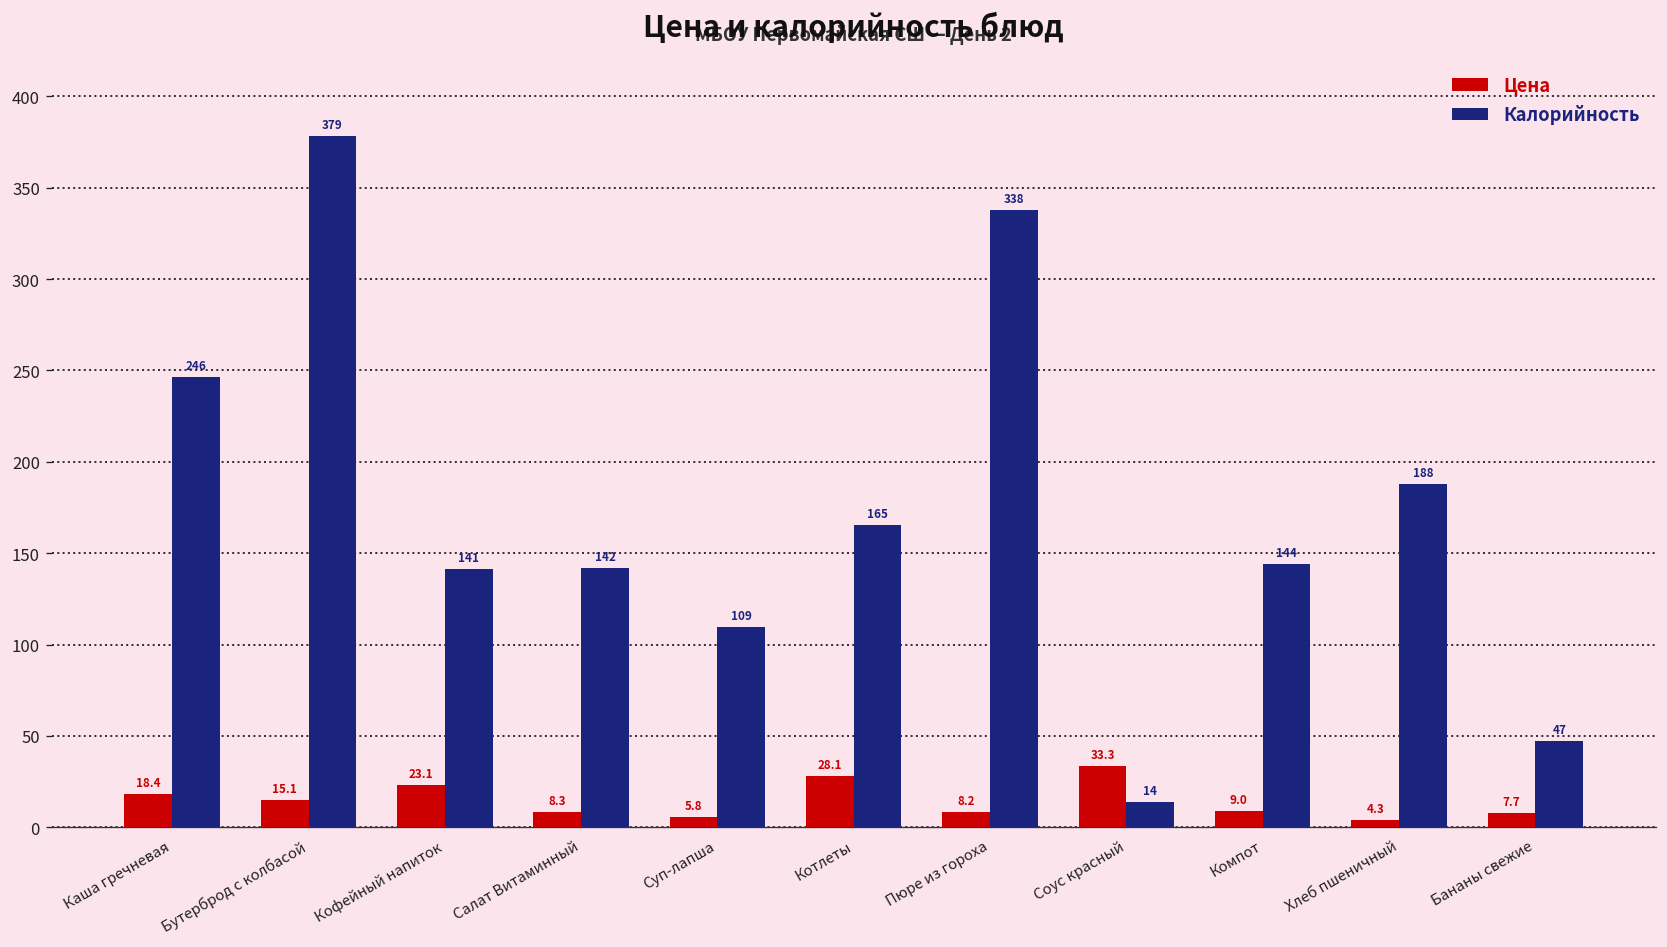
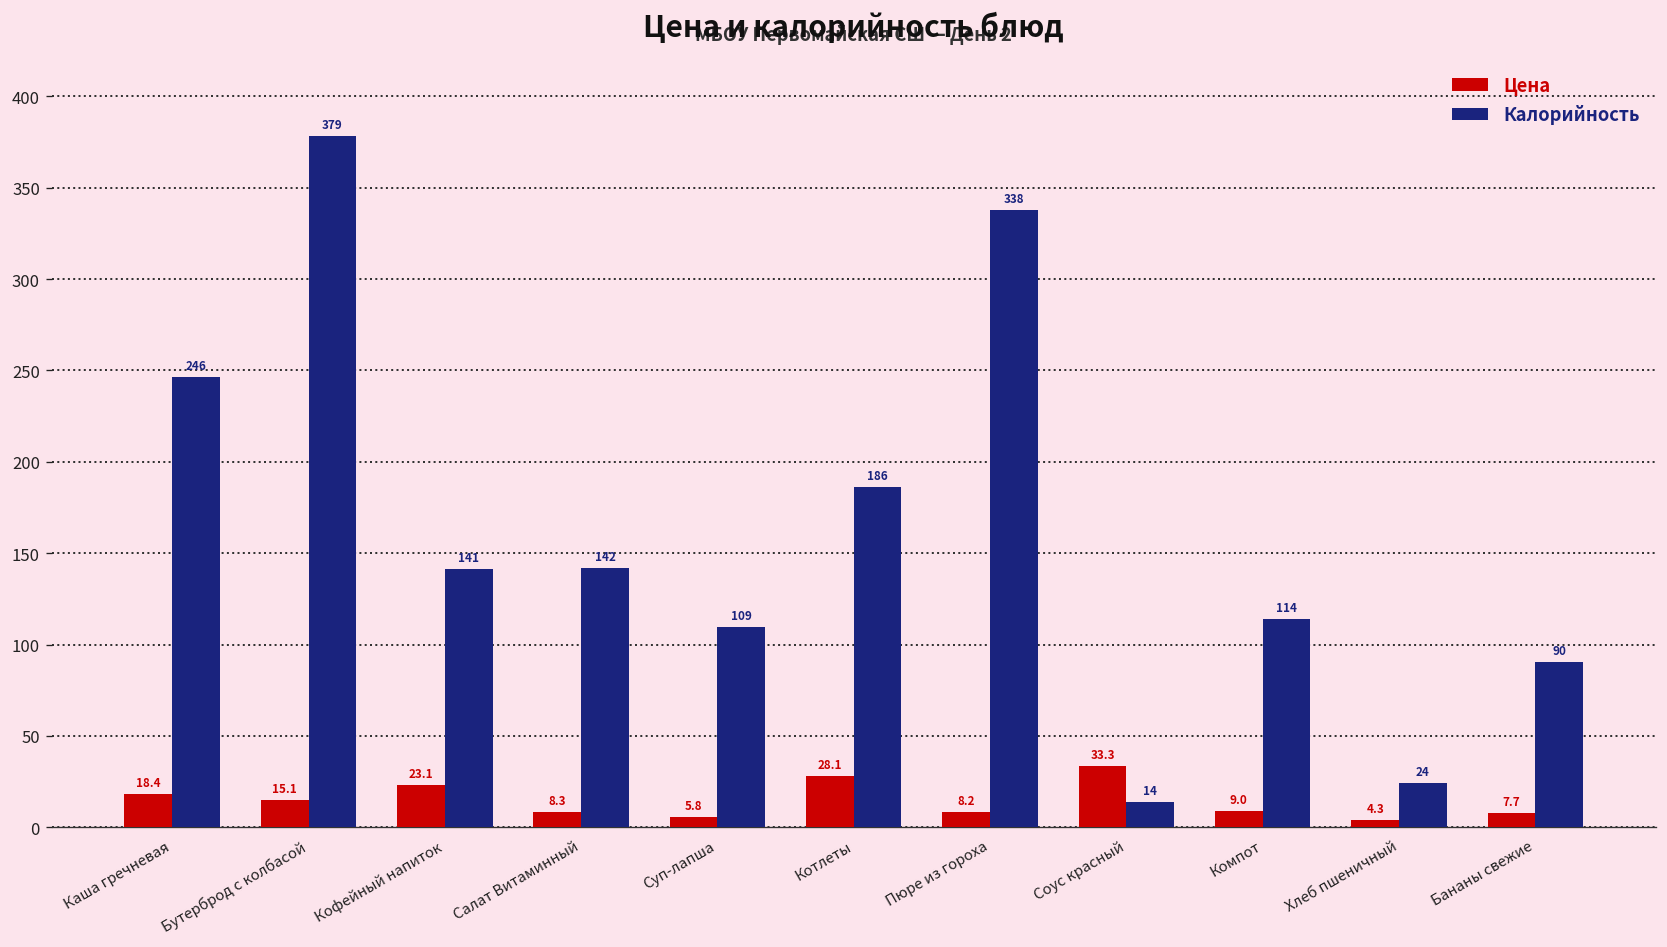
  {
    "Цена": {
      "Каша гречневая": 18.4,
      "Бутерброд с колбасой": 15.1,
      "Кофейный напиток": 23.1,
      "Салат Витаминный": 8.3,
      "Суп-лапша": 5.8,
      "Котлеты": 28.1,
      "Пюре из гороха": 8.2,
      "Соус красный": 33.3,
      "Компот": 9.0,
      "Хлеб пшеничный": 4.3,
      "Бананы свежие": 7.7
    },
    "Калорийность": {
      "Каша гречневая": 246,
      "Бутерброд с колбасой": 379,
      "Кофейный напиток": 141,
      "Салат Витаминный": 142,
      "Суп-лапша": 109,
-     "Котлеты": 165,
+     "Котлеты": 186,
      "Пюре из гороха": 338,
      "Соус красный": 14,
-     "Компот": 144,
-     "Хлеб пшеничный": 188,
-     "Бананы свежие": 47
+     "Компот": 114,
+     "Хлеб пшеничный": 24,
+     "Бананы свежие": 90
    }
  }
